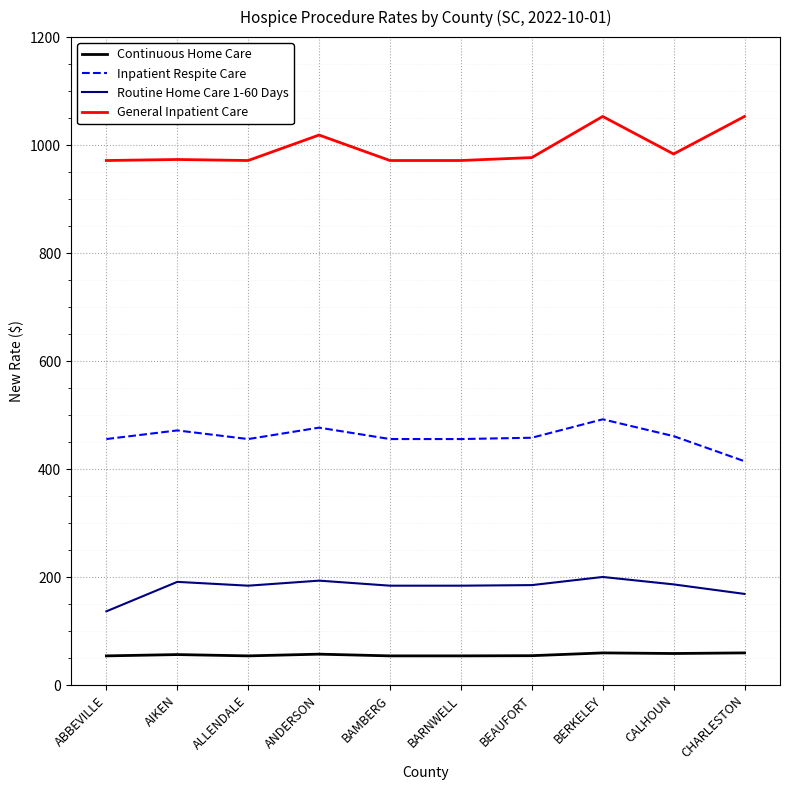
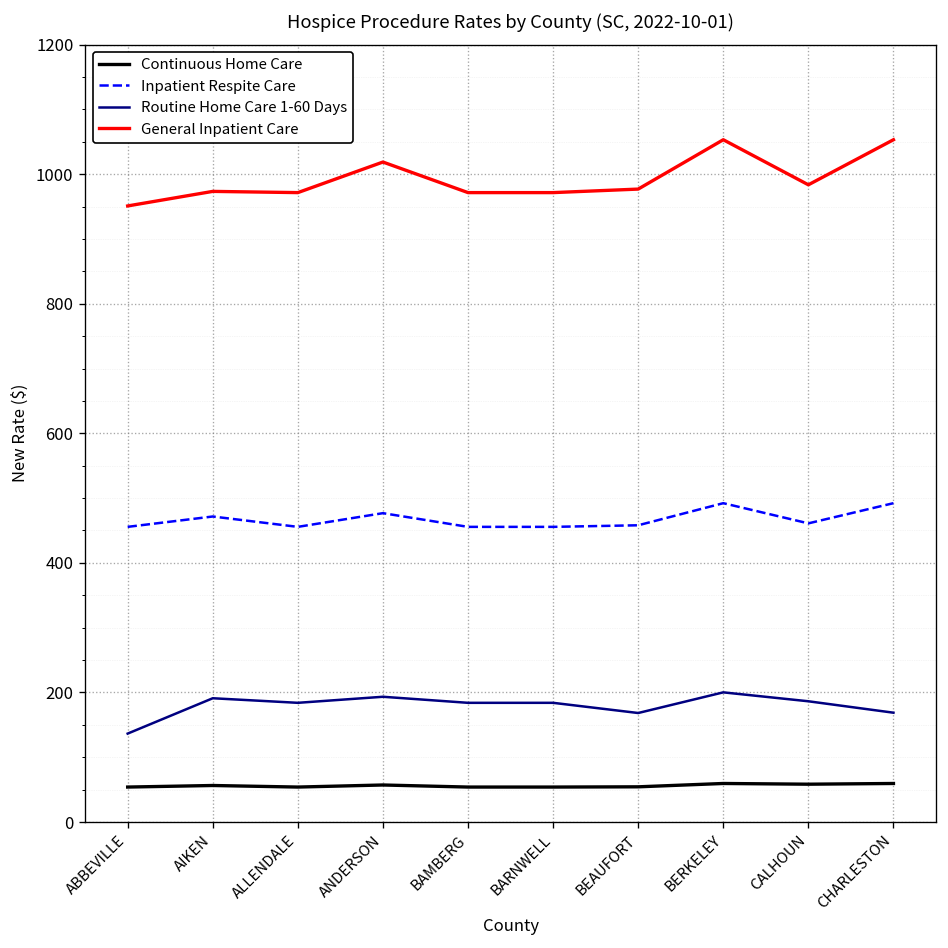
  {
    "Continuous Home Care": {
      "ABBEVILLE": 50,
      "AIKEN": 60,
      "ALLENDALE": 50,
      "ANDERSON": 60,
      "BAMBERG": 50,
      "BARNWELL": 50,
      "BEAUFORT": 50,
      "BERKELEY": 60,
      "CALHOUN": 60,
      "CHARLESTON": 60
    },
    "Inpatient Respite Care": {
      "ABBEVILLE": 460,
      "AIKEN": 470,
      "ALLENDALE": 460,
      "ANDERSON": 480,
      "BAMBERG": 460,
      "BARNWELL": 460,
      "BEAUFORT": 460,
      "BERKELEY": 490,
      "CALHOUN": 460,
-     "CHARLESTON": 410
+     "CHARLESTON": 490
    },
    "Routine Home Care 1-60 Days": {
      "ABBEVILLE": 140,
      "AIKEN": 190,
      "ALLENDALE": 180,
      "ANDERSON": 190,
      "BAMBERG": 180,
      "BARNWELL": 180,
-     "BEAUFORT": 190,
+     "BEAUFORT": 170,
      "BERKELEY": 200,
      "CALHOUN": 190,
      "CHARLESTON": 170
    },
    "General Inpatient Care": {
-     "ABBEVILLE": 970,
+     "ABBEVILLE": 950,
      "AIKEN": 970,
      "ALLENDALE": 970,
      "ANDERSON": 1020,
      "BAMBERG": 970,
      "BARNWELL": 970,
      "BEAUFORT": 980,
      "BERKELEY": 1050,
      "CALHOUN": 980,
      "CHARLESTON": 1050
    }
  }
